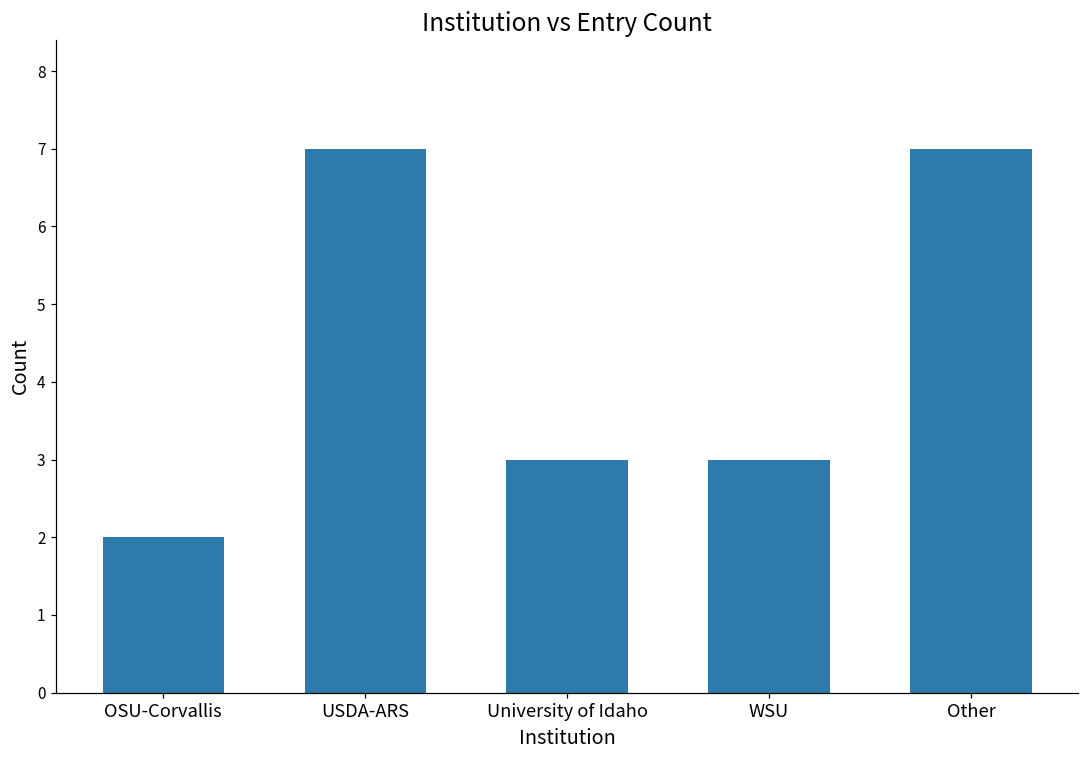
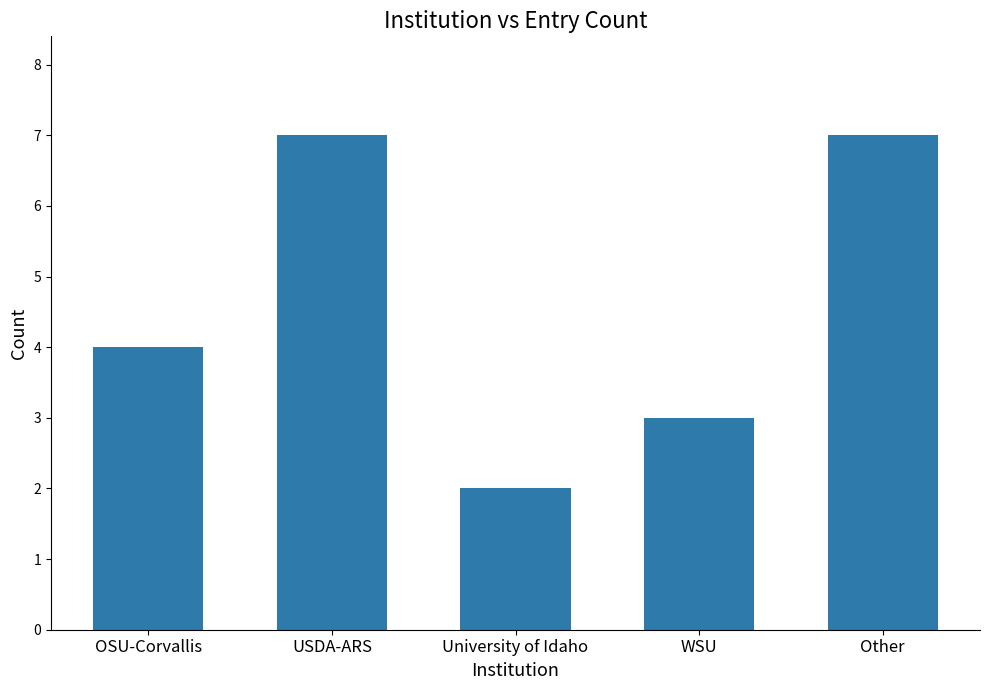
  {
-   "OSU-Corvallis": 2,
+   "OSU-Corvallis": 4,
    "USDA-ARS": 7,
-   "University of Idaho": 3,
+   "University of Idaho": 2,
    "WSU": 3,
    "Other": 7
  }
